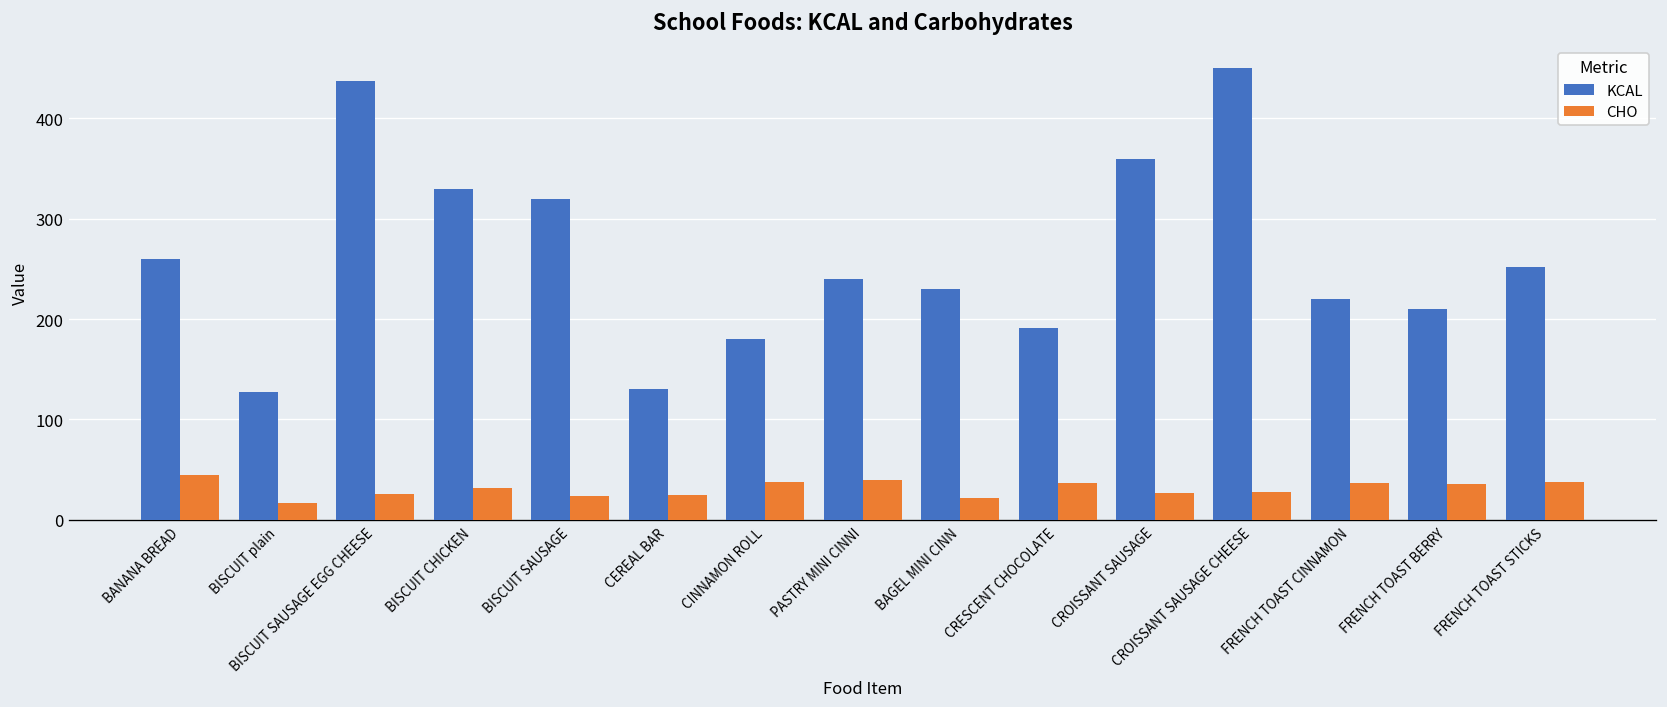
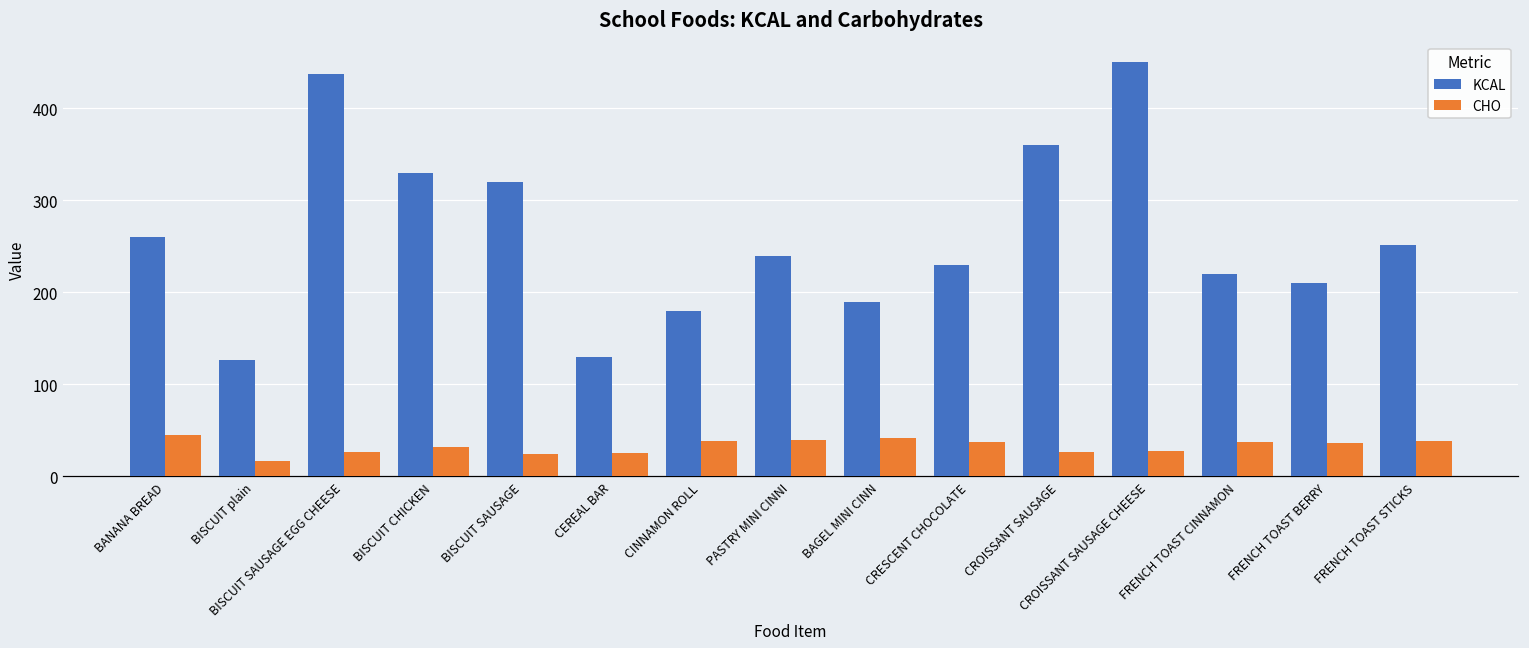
  {
    "KCAL": {
      "BANANA BREAD": 260,
      "BISCUIT plain": 130,
      "BISCUIT SAUSAGE EGG CHEESE": 440,
      "BISCUIT CHICKEN": 330,
      "BISCUIT SAUSAGE": 320,
      "CEREAL BAR": 130,
      "CINNAMON ROLL": 180,
      "PASTRY MINI CINNI": 240,
-     "BAGEL MINI CINN": 230,
-     "CRESCENT CHOCOLATE": 190,
+     "BAGEL MINI CINN": 190,
+     "CRESCENT CHOCOLATE": 230,
      "CROISSANT SAUSAGE": 360,
      "CROISSANT SAUSAGE CHEESE": 450,
      "FRENCH TOAST CINNAMON": 220,
      "FRENCH TOAST BERRY": 210,
      "FRENCH TOAST STICKS": 250
    },
    "CHO": {
      "BANANA BREAD": 50,
      "BISCUIT plain": 20,
      "BISCUIT SAUSAGE EGG CHEESE": 30,
      "BISCUIT CHICKEN": 30,
      "BISCUIT SAUSAGE": 20,
      "CEREAL BAR": 30,
      "CINNAMON ROLL": 40,
      "PASTRY MINI CINNI": 40,
-     "BAGEL MINI CINN": 20,
+     "BAGEL MINI CINN": 40,
      "CRESCENT CHOCOLATE": 40,
      "CROISSANT SAUSAGE": 30,
      "CROISSANT SAUSAGE CHEESE": 30,
      "FRENCH TOAST CINNAMON": 40,
      "FRENCH TOAST BERRY": 40,
      "FRENCH TOAST STICKS": 40
    }
  }
